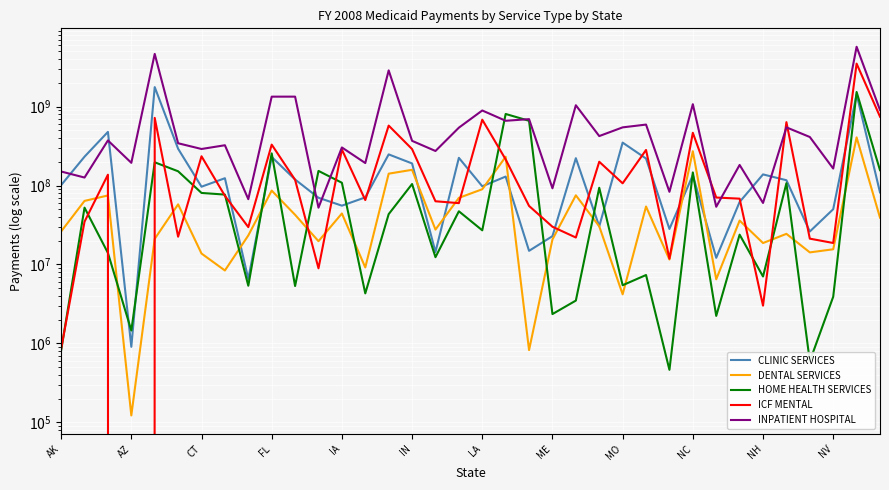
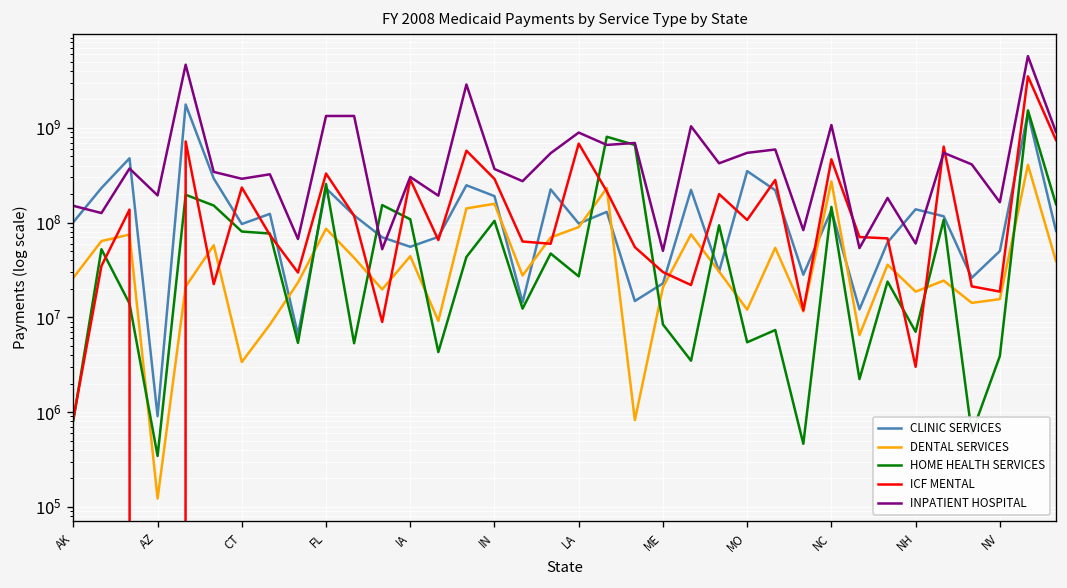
  {
    "CLINIC SERVICES": {
      "AK": 100000000,
      "AZ": 900000,
      "CT": 100000000,
      "FL": 230000000,
      "IA": 60000000,
      "IN": 190000000,
      "LA": 100000000,
      "ME": 23000000,
      "MO": 300000000,
      "NC": 140000000,
      "NH": 140000000,
      "NV": 50000000
    },
    "DENTAL SERVICES": {
      "AK": 26000000,
      "AZ": 120000,
-     "CT": 14000000,
+     "CT": 3400000,
      "FL": 90000000,
      "IA": 40000000,
      "IN": 160000000,
      "LA": 90000000,
      "ME": 21000000,
-     "MO": 4000000,
+     "MO": 12000000,
      "NC": 270000000,
      "NH": 19000000,
      "NV": 16000000
    },
    "HOME HEALTH SERVICES": {
-     "AZ": 1500000,
+     "AZ": 300000,
      "CT": 80000000,
      "FL": 260000000,
      "IA": 110000000,
      "IN": 100000000,
      "LA": 27000000,
-     "ME": 2400000,
+     "ME": 8000000,
      "MO": 5000000,
      "NC": 150000000,
      "NH": 7000000,
      "NV": 4000000
    },
    "ICF MENTAL": {
      "CT": 230000000,
      "FL": 330000000,
      "IN": 290000000,
      "LA": 700000000,
      "ME": 30000000,
      "MO": 110000000,
      "NC": 500000000,
      "NH": 3000000,
      "NV": 19000000
    },
    "INPATIENT HOSPITAL": {
      "AK": 150000000,
      "AZ": 190000000,
      "CT": 290000000,
      "FL": 1300000000,
      "IN": 400000000,
      "LA": 900000000,
-     "ME": 90000000,
+     "ME": 50000000,
      "MO": 500000000,
      "NC": 1100000000,
      "NH": 60000000,
      "NV": 160000000
    }
  }
